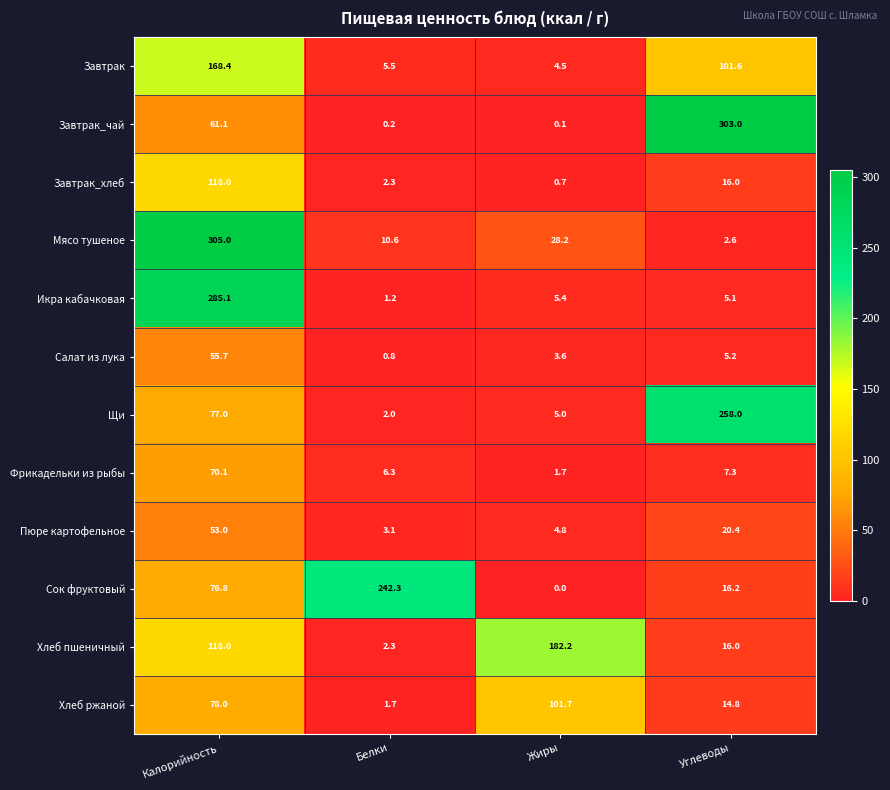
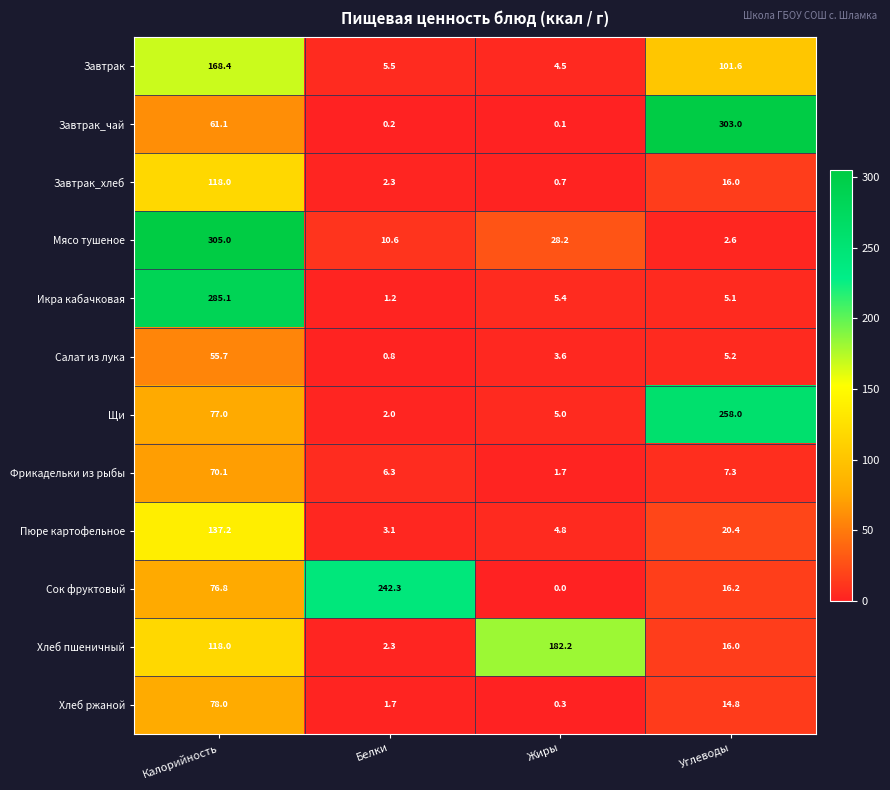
  {
    "Завтрак": {
      "Калорийность": 168.4,
      "Белки": 5.5,
      "Жиры": 4.5,
      "Углеводы": 101.6
    },
    "Завтрак_чай": {
      "Калорийность": 61.1,
      "Белки": 0.2,
      "Жиры": 0.1,
      "Углеводы": 303.0
    },
    "Завтрак_хлеб": {
      "Калорийность": 118.0,
      "Белки": 2.3,
      "Жиры": 0.7,
      "Углеводы": 16.0
    },
    "Мясо тушеное": {
      "Калорийность": 305.0,
      "Белки": 10.6,
      "Жиры": 28.2,
      "Углеводы": 2.6
    },
    "Икра кабачковая": {
      "Калорийность": 285.1,
      "Белки": 1.2,
      "Жиры": 5.4,
      "Углеводы": 5.1
    },
    "Салат из лука": {
      "Калорийность": 55.7,
      "Белки": 0.8,
      "Жиры": 3.6,
      "Углеводы": 5.2
    },
    "Щи": {
      "Калорийность": 77.0,
      "Белки": 2.0,
      "Жиры": 5.0,
      "Углеводы": 258.0
    },
    "Фрикадельки из рыбы": {
      "Калорийность": 70.1,
      "Белки": 6.3,
      "Жиры": 1.7,
      "Углеводы": 7.3
    },
    "Пюре картофельное": {
-     "Калорийность": 53.0,
+     "Калорийность": 137.2,
      "Белки": 3.1,
      "Жиры": 4.8,
      "Углеводы": 20.4
    },
    "Сок фруктовый": {
      "Калорийность": 76.8,
      "Белки": 242.3,
      "Жиры": 0.0,
      "Углеводы": 16.2
    },
    "Хлеб пшеничный": {
      "Калорийность": 118.0,
      "Белки": 2.3,
      "Жиры": 182.2,
      "Углеводы": 16.0
    },
    "Хлеб ржаной": {
      "Калорийность": 78.0,
      "Белки": 1.7,
-     "Жиры": 101.7,
+     "Жиры": 0.3,
      "Углеводы": 14.8
    }
  }
